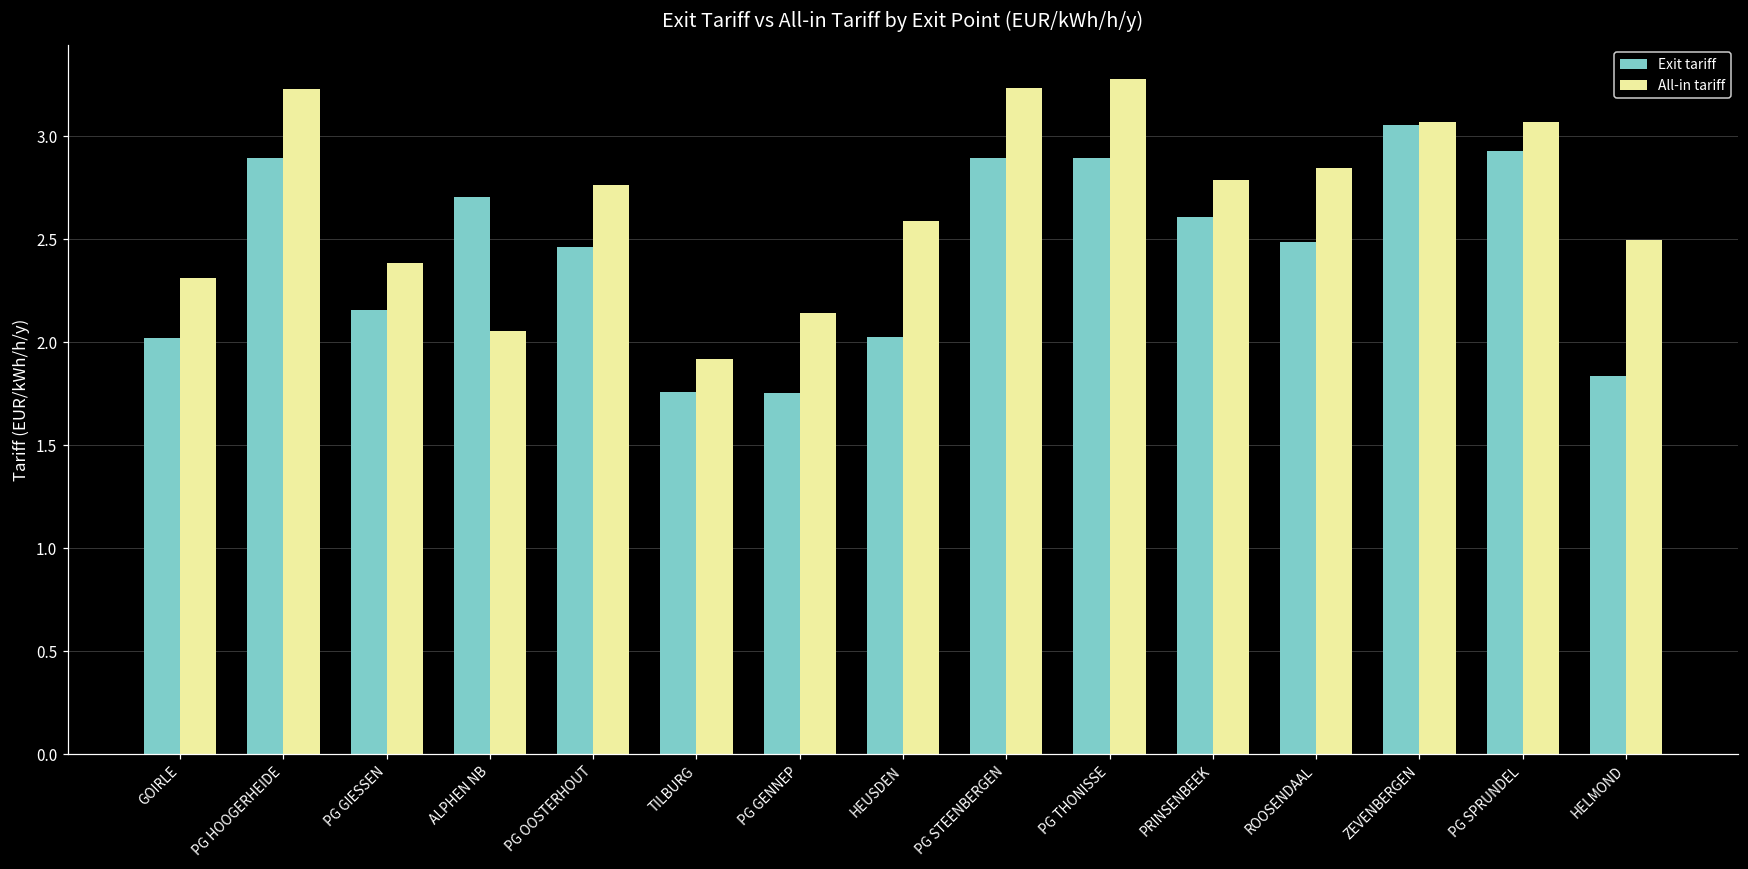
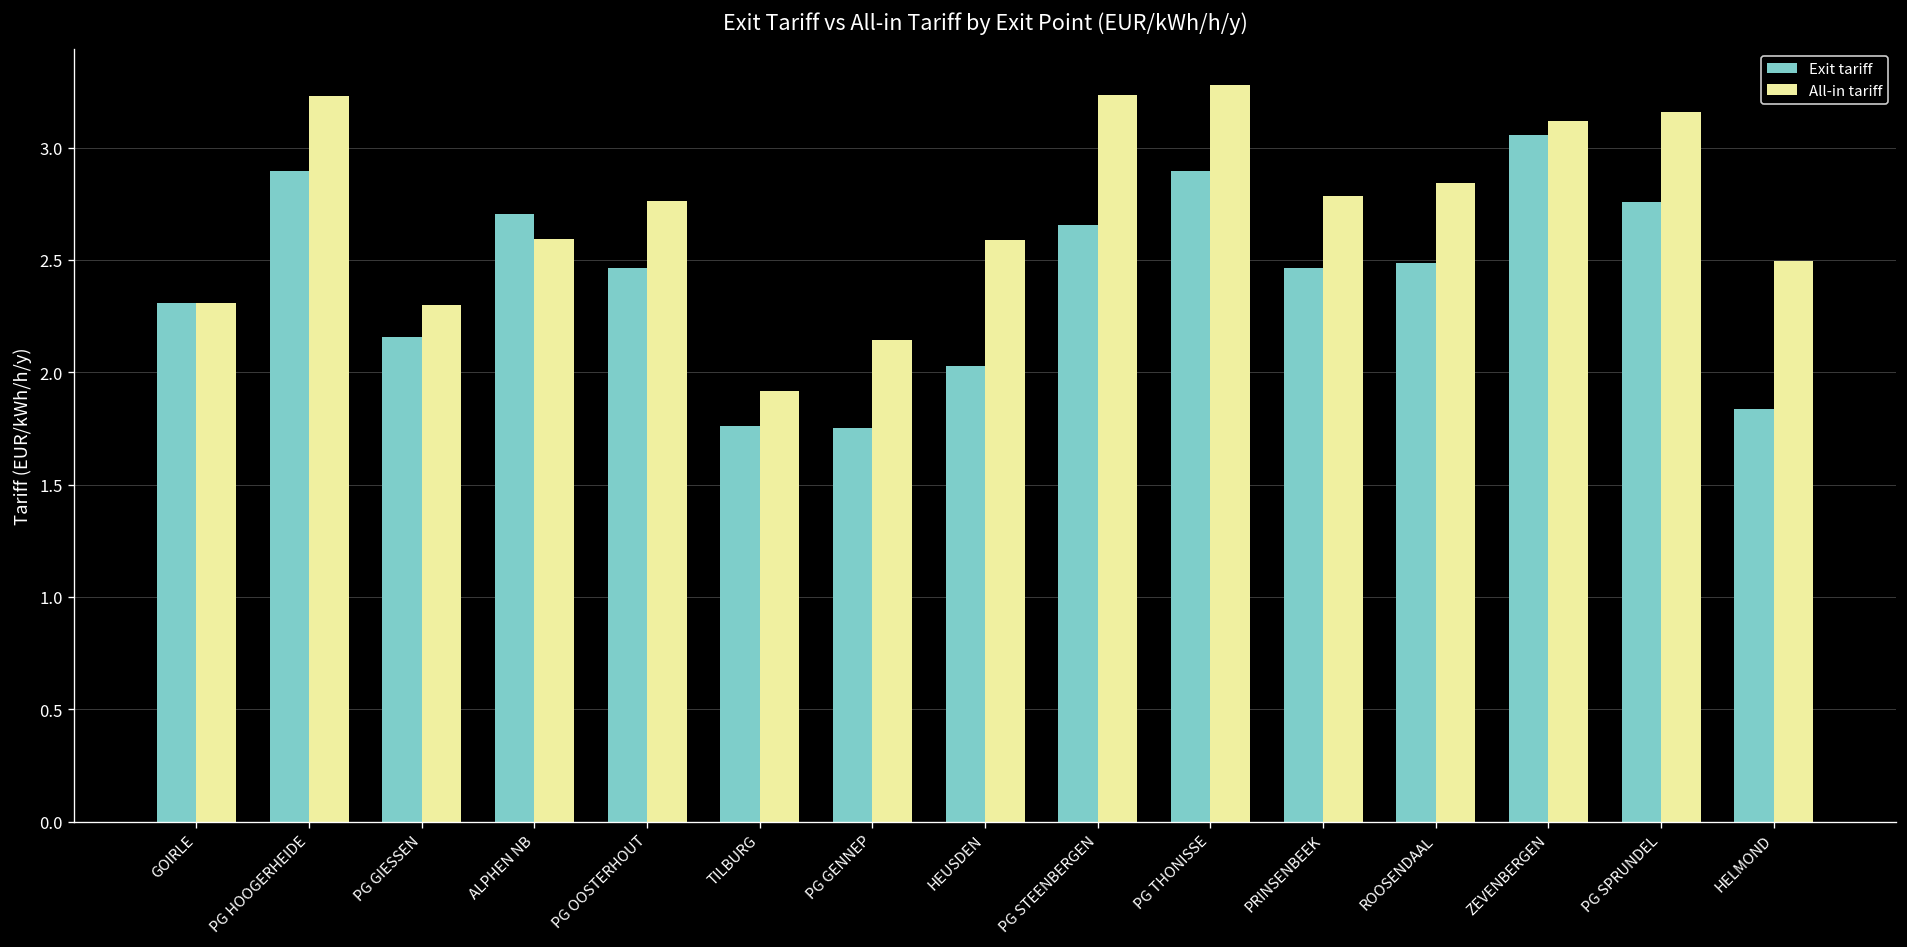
  {
    "Exit tariff": {
-     "GOIRLE": 2.02,
+     "GOIRLE": 2.31,
      "PG HOOGERHEIDE": 2.90,
      "PG GIESSEN": 2.16,
      "ALPHEN NB": 2.71,
      "PG OOSTERHOUT": 2.46,
      "TILBURG": 1.76,
      "PG GENNEP": 1.75,
      "HEUSDEN": 2.03,
-     "PG STEENBERGEN": 2.90,
+     "PG STEENBERGEN": 2.65,
      "PG THONISSE": 2.90,
-     "PRINSENBEEK": 2.61,
+     "PRINSENBEEK": 2.46,
      "ROOSENDAAL": 2.49,
      "ZEVENBERGEN": 3.06,
-     "PG SPRUNDEL": 2.93,
+     "PG SPRUNDEL": 2.76,
      "HELMOND": 1.84
    },
    "All-in tariff": {
      "GOIRLE": 2.31,
      "PG HOOGERHEIDE": 3.23,
-     "PG GIESSEN": 2.38,
-     "ALPHEN NB": 2.05,
+     "PG GIESSEN": 2.30,
+     "ALPHEN NB": 2.59,
      "PG OOSTERHOUT": 2.76,
      "TILBURG": 1.92,
      "PG GENNEP": 2.14,
      "HEUSDEN": 2.59,
      "PG STEENBERGEN": 3.24,
      "PG THONISSE": 3.28,
      "PRINSENBEEK": 2.79,
      "ROOSENDAAL": 2.84,
-     "ZEVENBERGEN": 3.07,
-     "PG SPRUNDEL": 3.07,
+     "ZEVENBERGEN": 3.12,
+     "PG SPRUNDEL": 3.16,
      "HELMOND": 2.50
    }
  }
